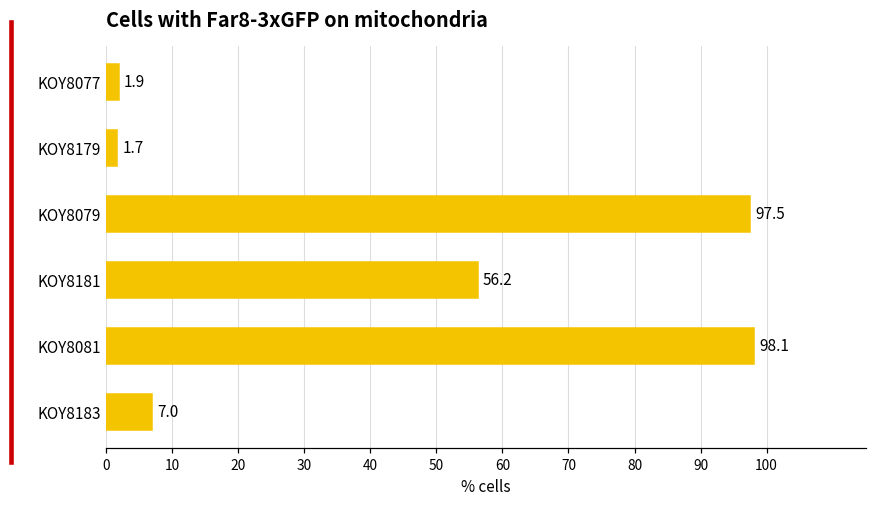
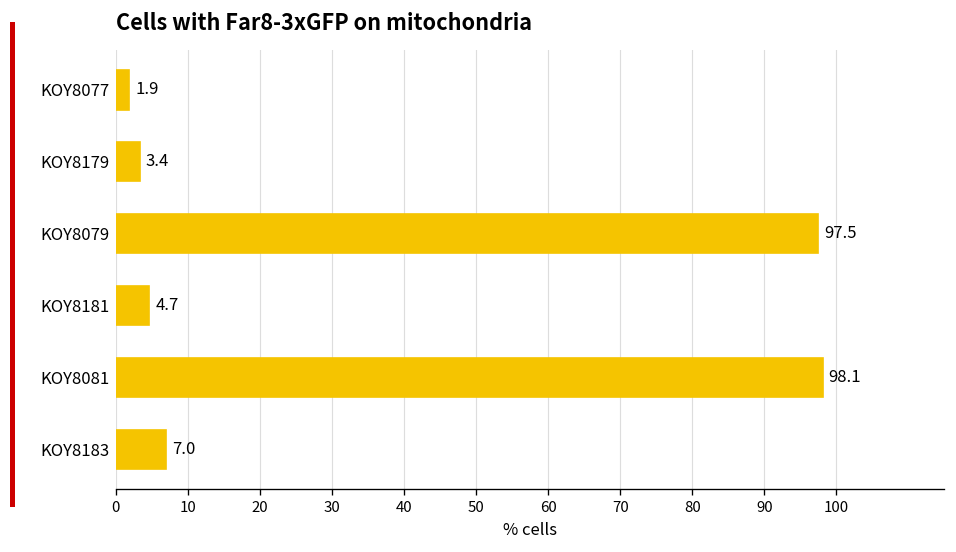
  {
    "KOY8077": 1.9,
-   "KOY8179": 1.7,
+   "KOY8179": 3.4,
    "KOY8079": 97.5,
-   "KOY8181": 56.2,
+   "KOY8181": 4.7,
    "KOY8081": 98.1,
    "KOY8183": 7.0
  }
